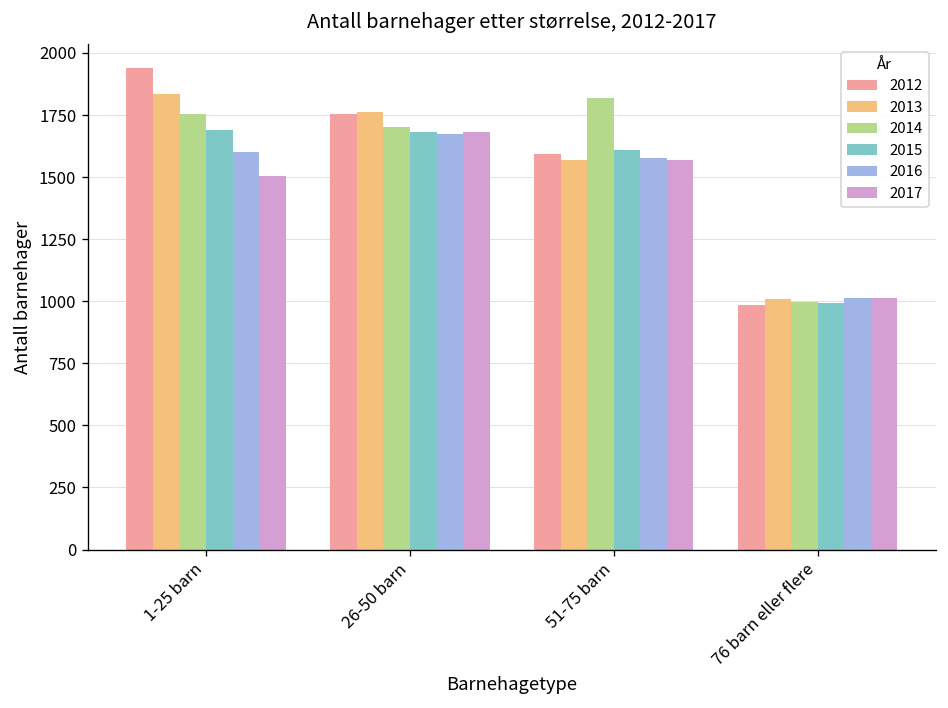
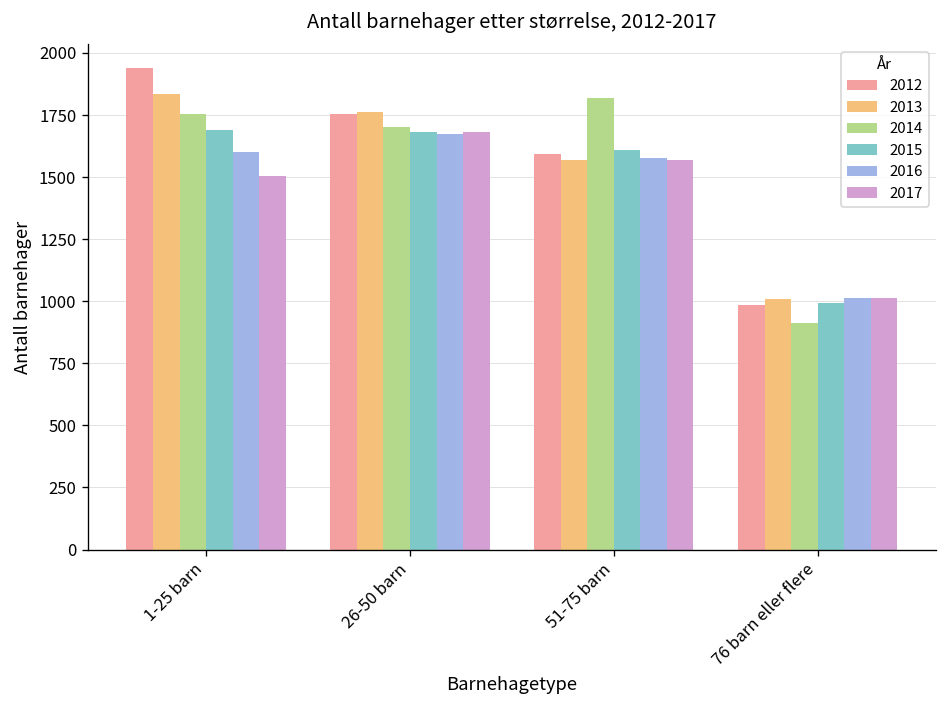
  {
    "2014": {
      "1-25 barn": 1760,
      "26-50 barn": 1700,
      "51-75 barn": 1820,
-     "76 barn eller flere": 1000
+     "76 barn eller flere": 910
    }
  }
